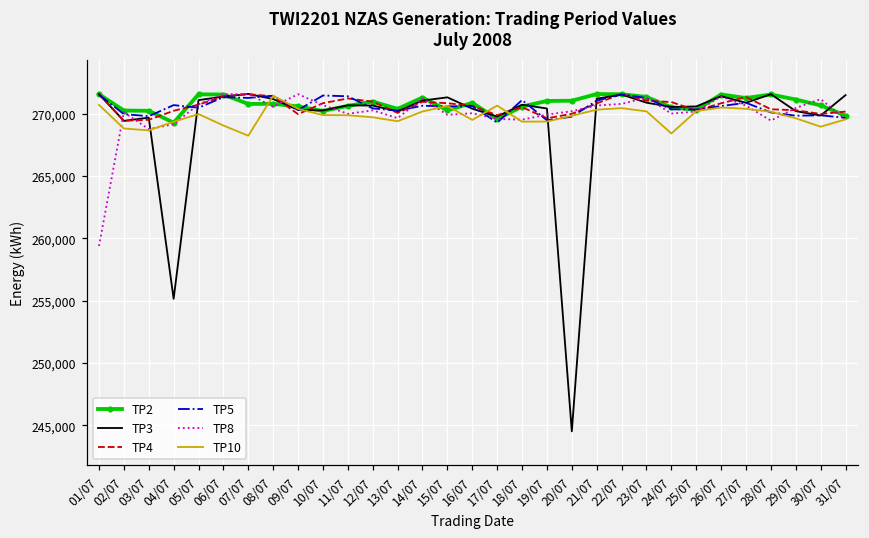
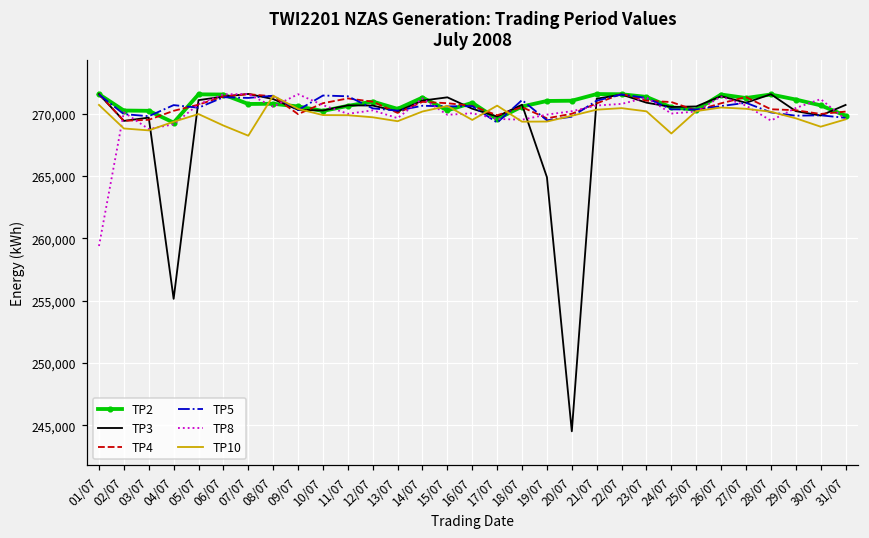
  {
    "TP2": {
      "03/07": "270,200",
      "05/07": "271,500",
      "07/07": "270,800",
      "08/07": "270,800",
      "15/07": "270,300",
      "16/07": "270,900",
      "19/07": "271,000",
      "20/07": "271,000",
      "21/07": "271,600",
      "29/07": "271,100",
      "30/07": "270,700"
    },
    "TP3": {
      "04/07": "255,100",
      "05/07": "271,100",
      "15/07": "271,300",
-     "19/07": "270,400",
+     "19/07": "264,900",
      "20/07": "244,500",
      "25/07": "270,600",
-     "31/07": "271,500"
+     "31/07": "270,700"
    },
    "TP4": {
      "04/07": "270,200",
      "09/07": "270,000",
      "15/07": "270,800",
      "24/07": "270,900",
      "31/07": "270,200"
    },
    "TP5": {
      "04/07": "270,700",
      "05/07": "270,500",
      "07/07": "271,300",
      "10/07": "271,400",
      "14/07": "270,600",
      "17/07": "269,300",
      "18/07": "271,100"
    },
    "TP8": {
      "01/07": "259,400",
      "08/07": "270,600",
      "09/07": "271,600",
      "13/07": "269,600",
      "15/07": "269,900",
      "16/07": "270,000",
      "19/07": "269,900",
      "22/07": "270,800",
      "24/07": "270,000",
      "28/07": "269,400",
      "30/07": "271,200"
    },
    "TP10": {
      "01/07": "270,700",
      "02/07": "268,800",
      "05/07": "270,000",
      "06/07": "269,000",
      "07/07": "268,200",
      "10/07": "269,900",
      "12/07": "269,700",
      "13/07": "269,400",
      "14/07": "270,200",
      "16/07": "269,500",
      "17/07": "270,600",
      "21/07": "270,300",
      "22/07": "270,400",
      "23/07": "270,200",
      "24/07": "268,400",
      "27/07": "270,400",
      "30/07": "268,900"
    }
  }
